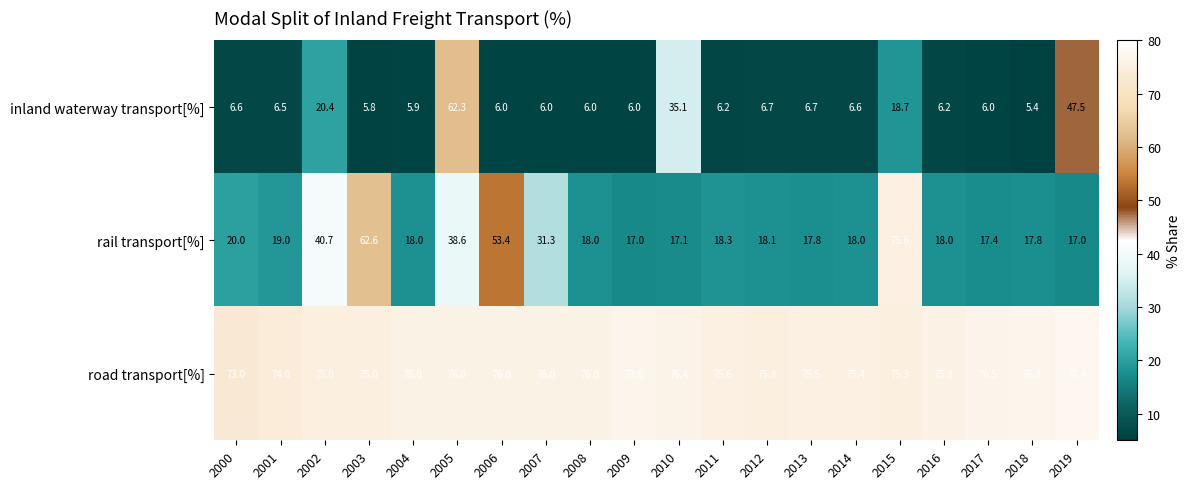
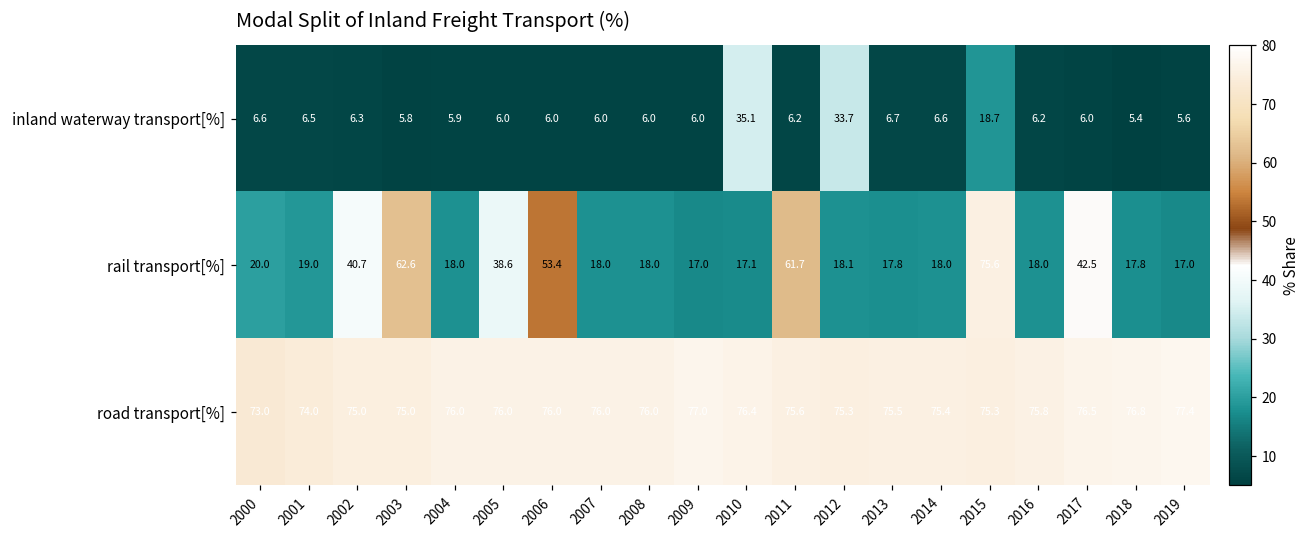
  {
    "inland waterway transport[%]": {
      "2000": 6.6,
      "2001": 6.5,
-     "2002": 20.4,
+     "2002": 6.3,
      "2003": 5.8,
      "2004": 5.9,
-     "2005": 62.3,
+     "2005": 6.0,
      "2006": 6.0,
      "2007": 6.0,
      "2008": 6.0,
      "2009": 6.0,
      "2010": 35.1,
      "2011": 6.2,
-     "2012": 6.7,
+     "2012": 33.7,
      "2013": 6.7,
      "2014": 6.6,
      "2015": 18.7,
      "2016": 6.2,
      "2017": 6.0,
      "2018": 5.4,
-     "2019": 47.5
+     "2019": 5.6
    },
    "rail transport[%]": {
      "2000": 20.0,
      "2001": 19.0,
      "2002": 40.7,
      "2003": 62.6,
      "2004": 18.0,
      "2005": 38.6,
      "2006": 53.4,
-     "2007": 31.3,
+     "2007": 18.0,
      "2008": 18.0,
      "2009": 17.0,
      "2010": 17.1,
-     "2011": 18.3,
+     "2011": 61.7,
      "2012": 18.1,
      "2013": 17.8,
      "2014": 18.0,
      "2016": 18.0,
-     "2017": 17.4,
+     "2017": 42.5,
      "2018": 17.8,
      "2019": 17.0
    }
  }
